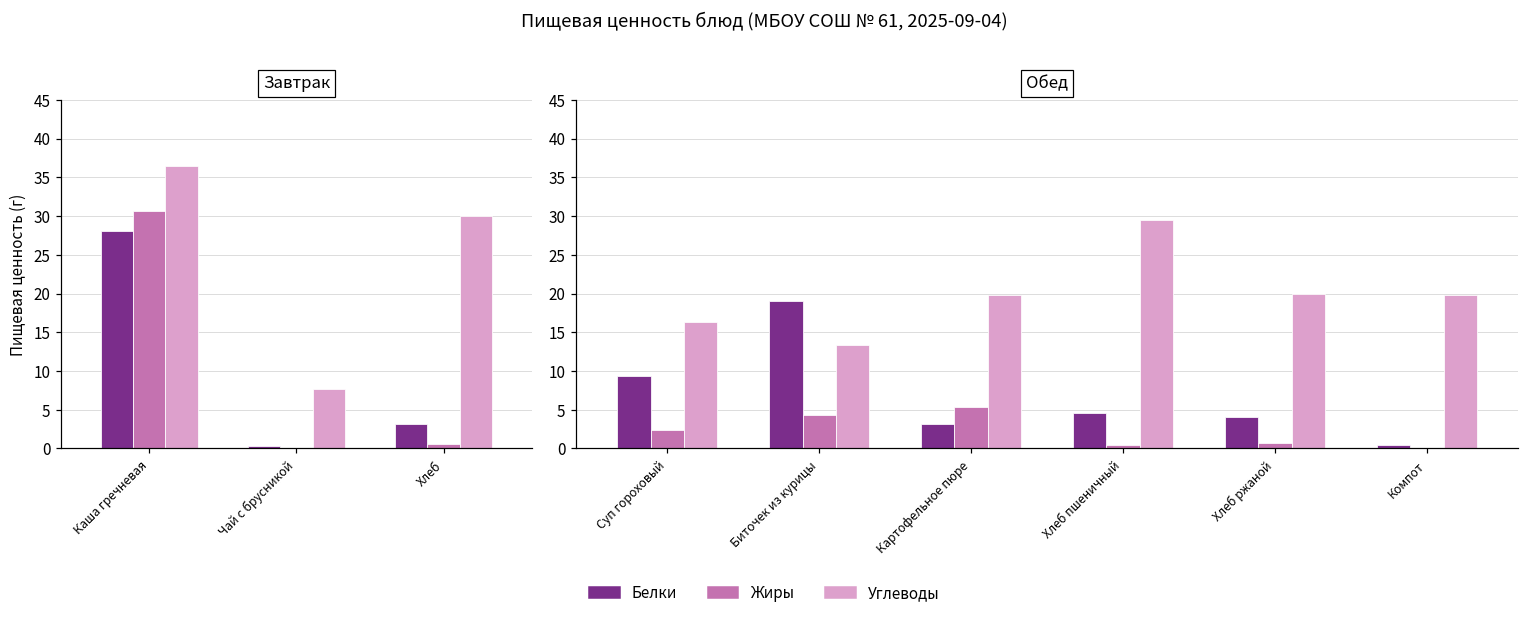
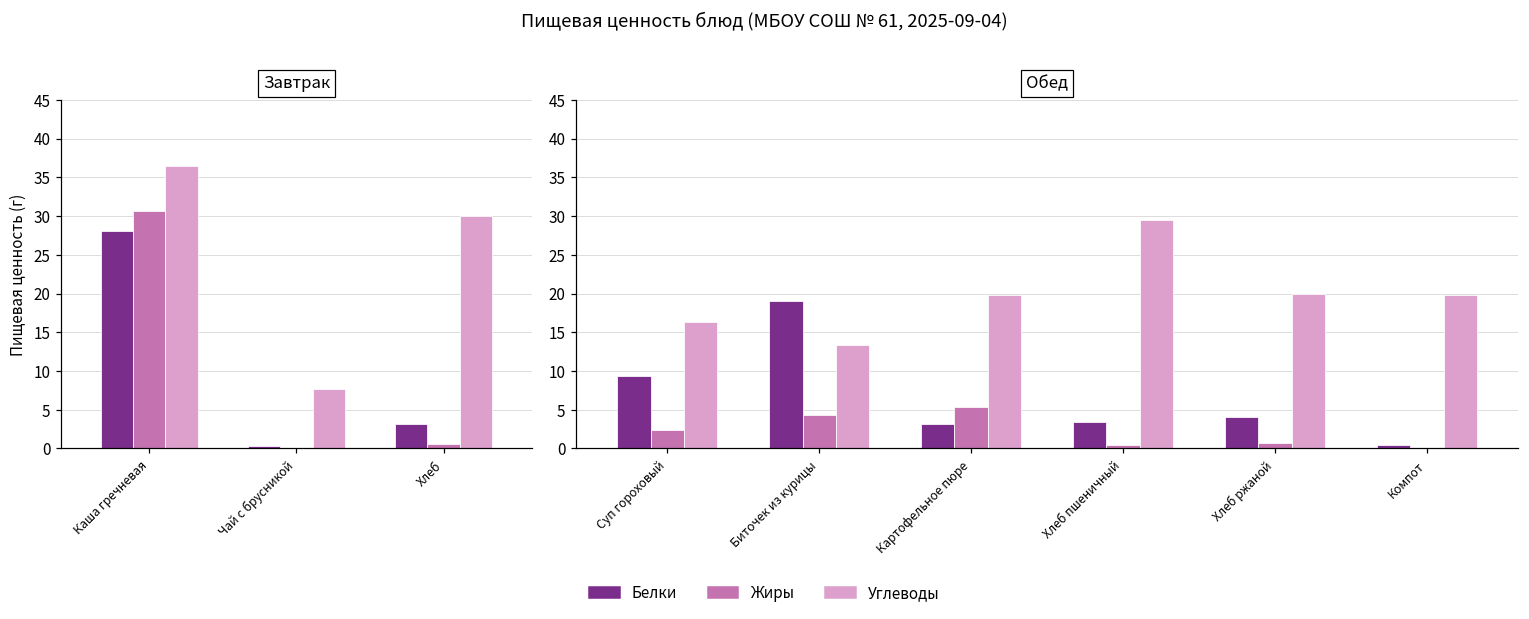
  {
    "Завтрак": {
      "Белки": {
        "Каша гречневая": 28,
        "Хлеб": 3
      }
    },
    "Обед": {
      "Белки": {
        "Суп гороховый": 9,
        "Биточек из курицы": 19,
        "Картофельное пюре": 3,
-       "Хлеб пшеничный": 5,
+       "Хлеб пшеничный": 3,
        "Хлеб ржаной": 4,
        "Компот": 1
      }
    }
  }
